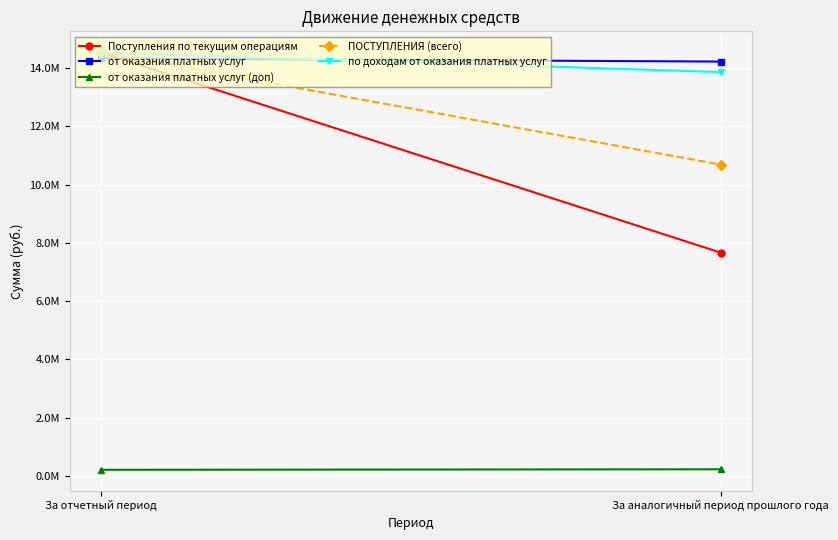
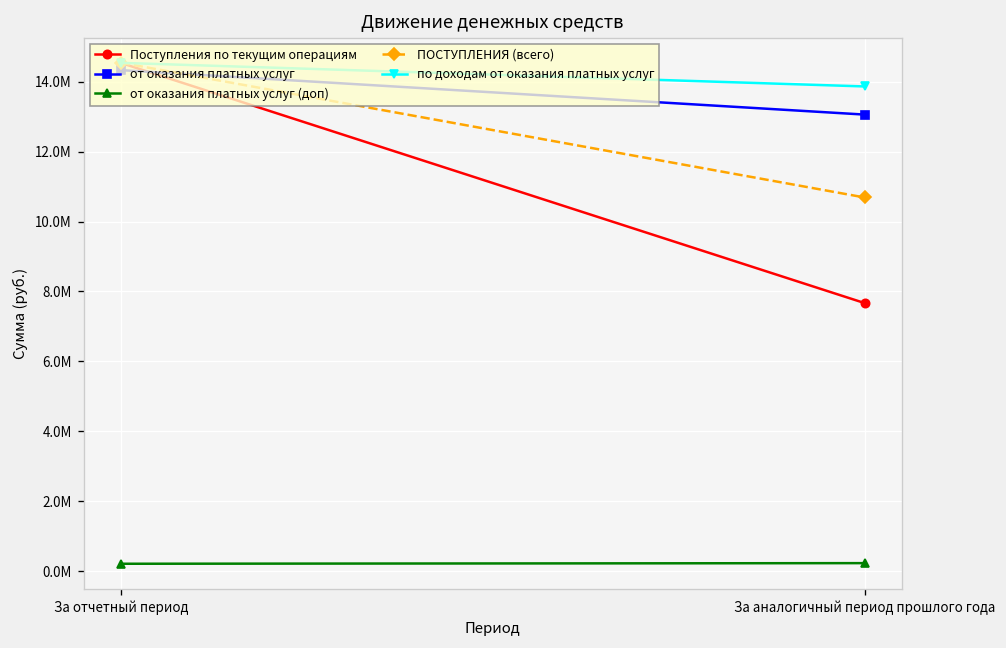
  {
    "Поступления по текущим операциям": {
      "За аналогичный период прошлого года": 7700000
    },
    "от оказания платных услуг": {
-     "За аналогичный период прошлого года": 14200000
+     "За аналогичный период прошлого года": 13100000
    },
    "от оказания платных услуг (доп)": {
      "За отчетный период": 200000,
      "За аналогичный период прошлого года": 200000
    },
    "ПОСТУПЛЕНИЯ (всего)": {
      "За аналогичный период прошлого года": 10700000
    },
    "по доходам от оказания платных услуг": {
      "За аналогичный период прошлого года": 13900000
    }
  }
